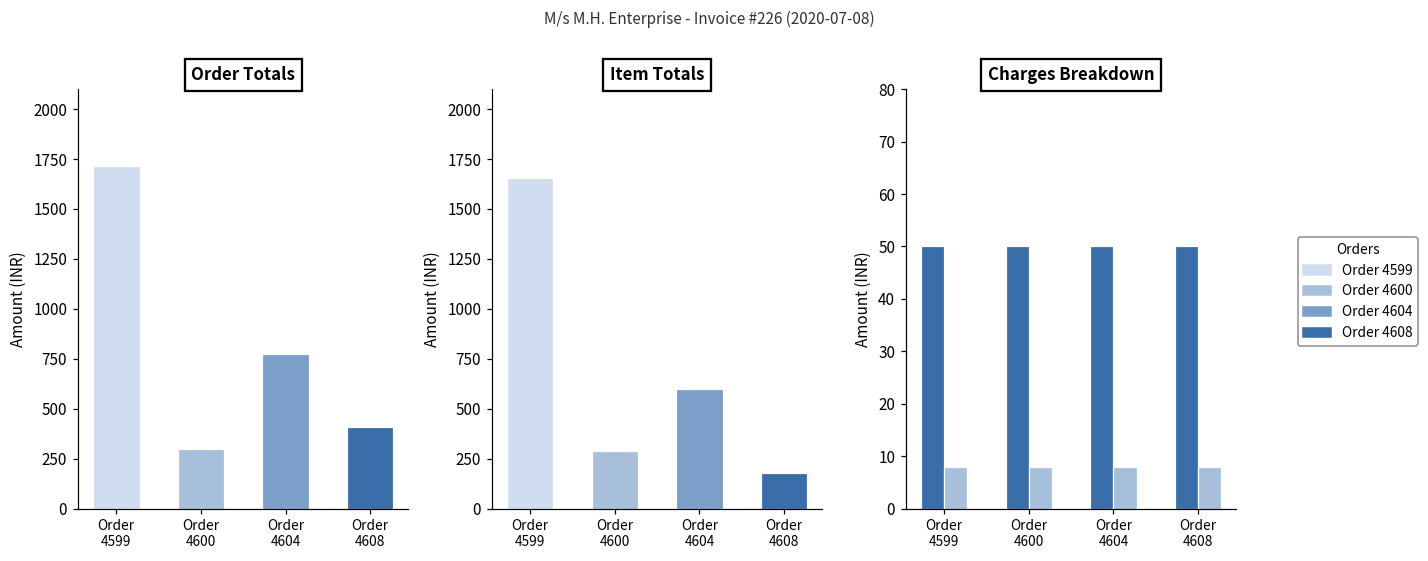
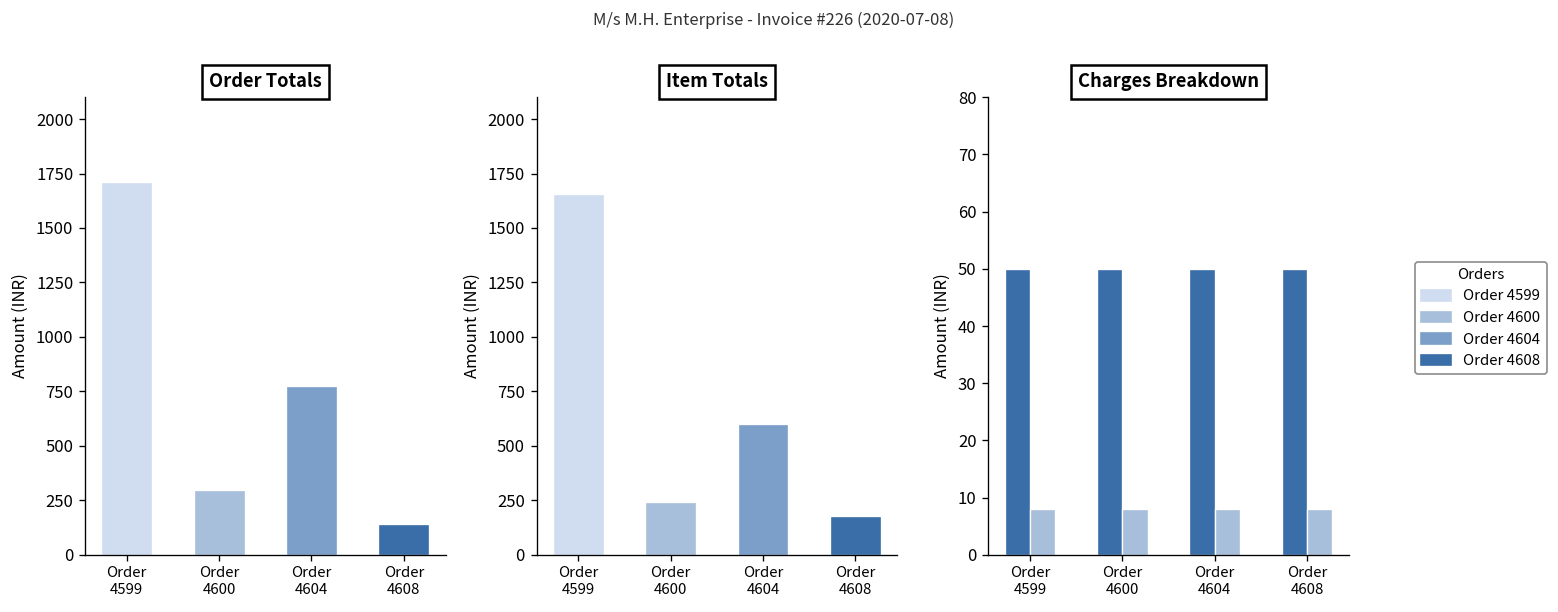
  {
    "Order Totals": {
      "Order 4599": 1710,
      "Order 4600": 300,
      "Order 4604": 770,
-     "Order 4608": 410
+     "Order 4608": 140
    },
    "Item Totals": {
      "Order 4599": 1660,
-     "Order 4600": 290,
+     "Order 4600": 240,
      "Order 4604": 600,
      "Order 4608": 180
    }
  }
